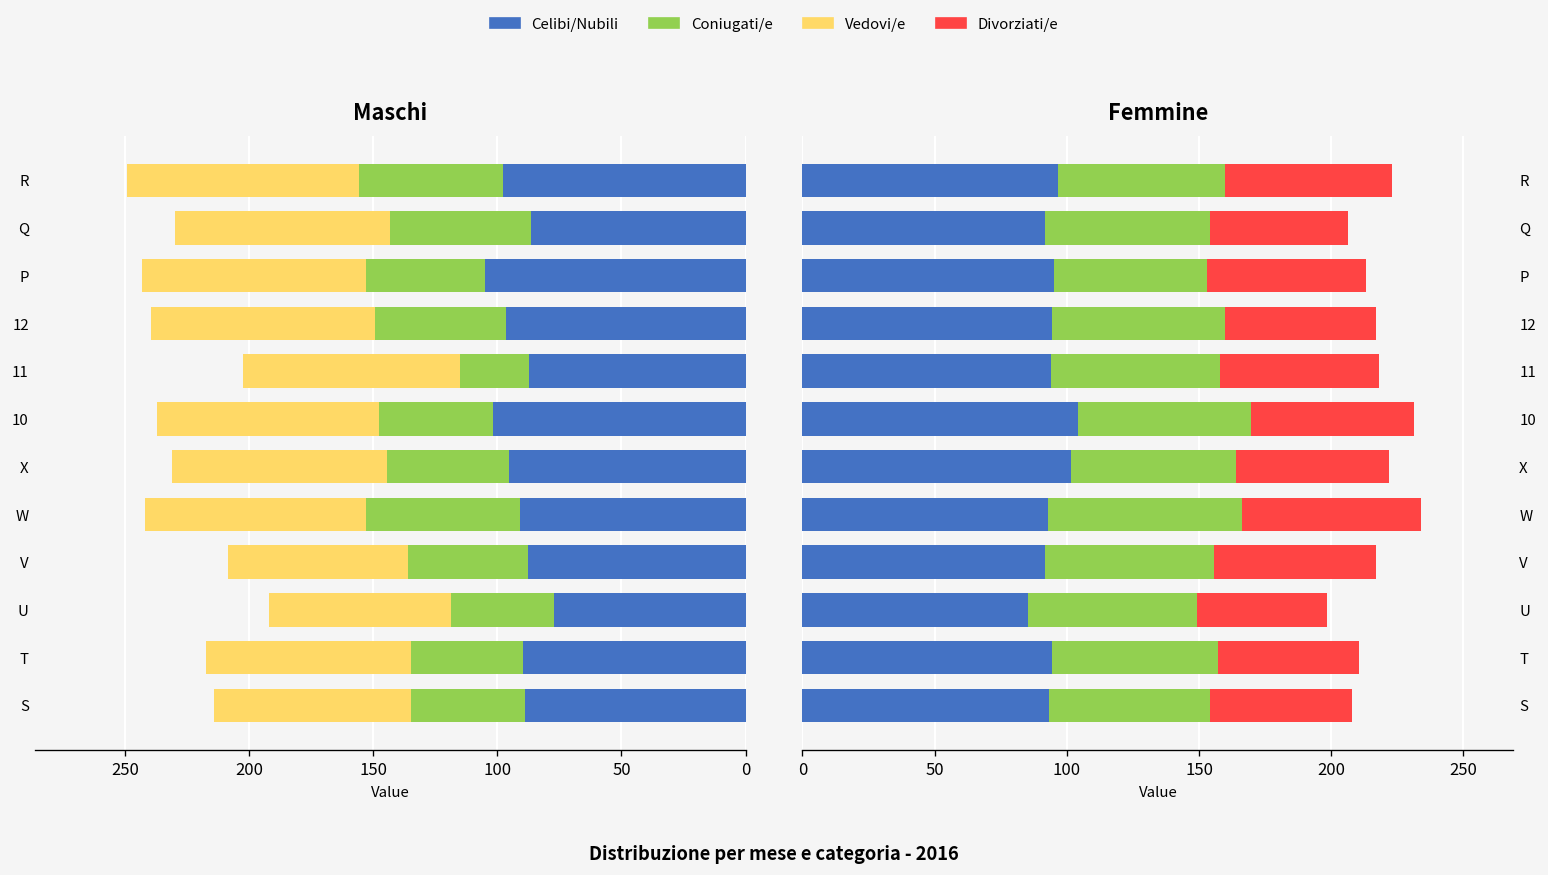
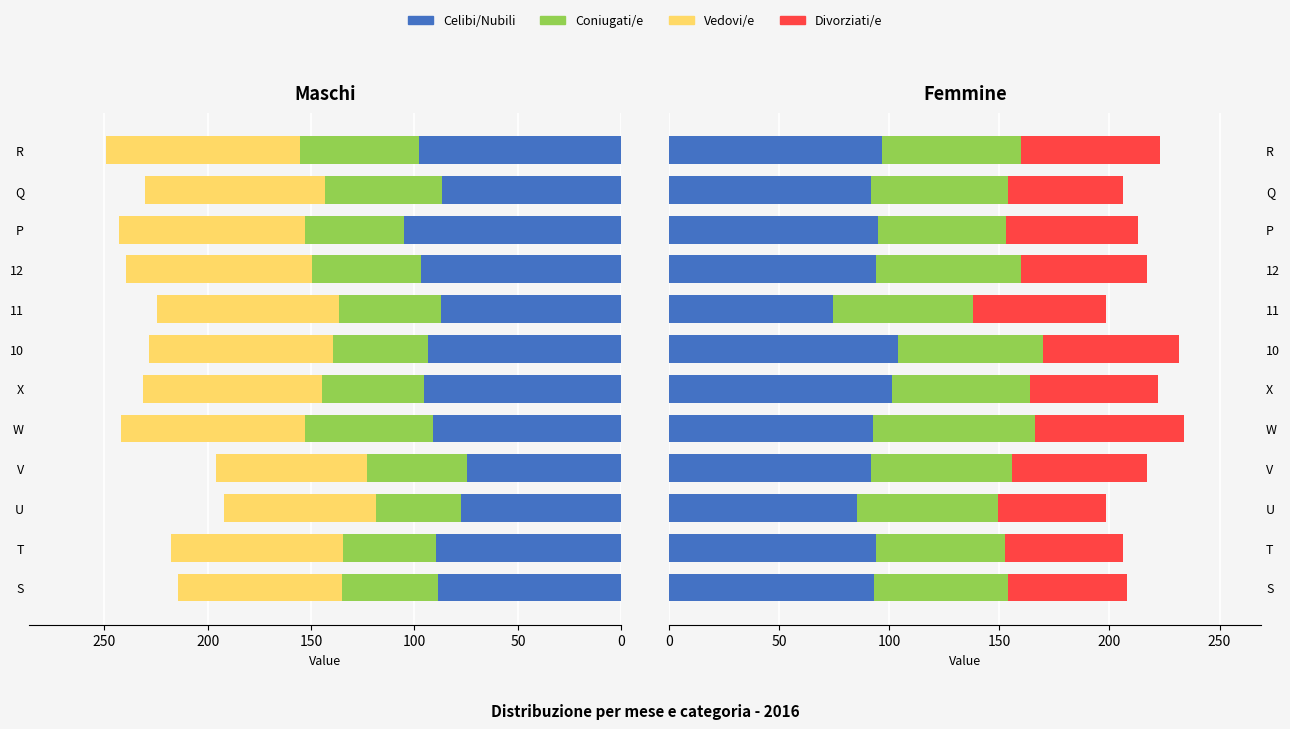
  {
    "Maschi": {
      "Celibi/Nubili": {
        "R": 98,
        "Q": 87,
        "P": 105,
        "12": 97,
        "11": 87,
-       "10": 102,
+       "10": 93,
        "X": 95,
        "W": 91,
-       "V": 88,
+       "V": 75,
        "U": 77,
        "T": 90,
        "S": 89
      },
      "Coniugati/e": {
        "R": 58,
        "Q": 57,
        "P": 48,
        "12": 53,
-       "11": 28,
+       "11": 49,
        "10": 46,
        "X": 49,
        "W": 62,
        "V": 48,
        "U": 42,
        "T": 45,
        "S": 46
      },
      "Vedovi/e": {
        "R": 94,
        "Q": 87,
        "P": 90,
        "12": 90,
        "11": 88,
        "10": 89,
        "X": 87,
        "W": 89,
        "V": 73,
        "U": 73,
        "T": 83,
        "S": 79
      }
    },
    "Femmine": {
      "Celibi/Nubili": {
        "R": 97,
        "Q": 92,
        "P": 95,
        "12": 94,
-       "11": 94,
+       "11": 75,
        "10": 104,
        "X": 102,
        "W": 93,
        "V": 92,
        "U": 85,
        "T": 94,
        "S": 93
      },
      "Coniugati/e": {
        "R": 63,
        "Q": 62,
        "P": 58,
        "12": 66,
        "11": 64,
        "10": 66,
        "X": 62,
        "W": 73,
        "V": 64,
        "U": 64,
-       "T": 63,
+       "T": 58,
        "S": 61
      },
      "Divorziati/e": {
        "R": 63,
        "Q": 52,
        "P": 60,
        "12": 57,
        "11": 60,
        "10": 62,
        "X": 58,
        "W": 68,
        "V": 61,
        "U": 49,
        "T": 53,
        "S": 54
      }
    }
  }
